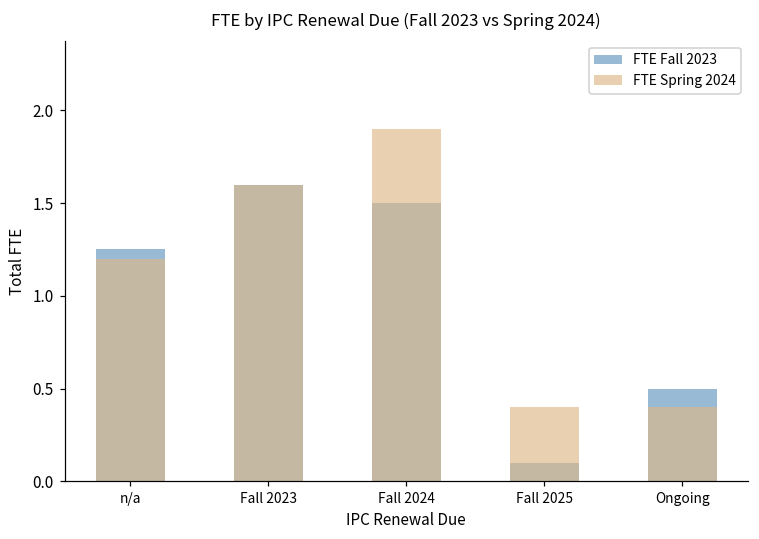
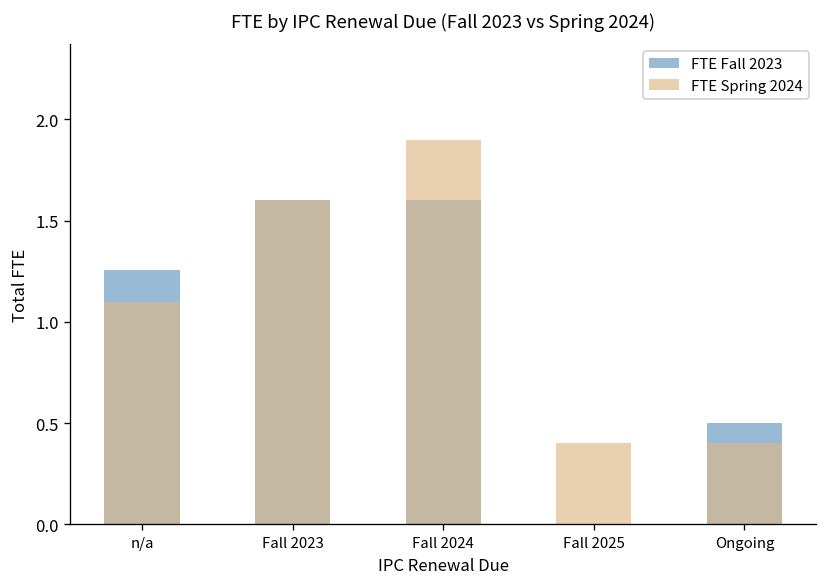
  {
    "FTE Fall 2023": {
      "n/a": 1.26,
      "Fall 2023": 1.6,
-     "Fall 2024": 1.5,
-     "Fall 2025": 0.1,
+     "Fall 2024": 1.6,
+     "Fall 2025": 0.0,
      "Ongoing": 0.5
    },
    "FTE Spring 2024": {
-     "n/a": 1.2,
+     "n/a": 1.1,
      "Fall 2023": 1.6,
      "Fall 2024": 1.9,
      "Fall 2025": 0.4
    }
  }
